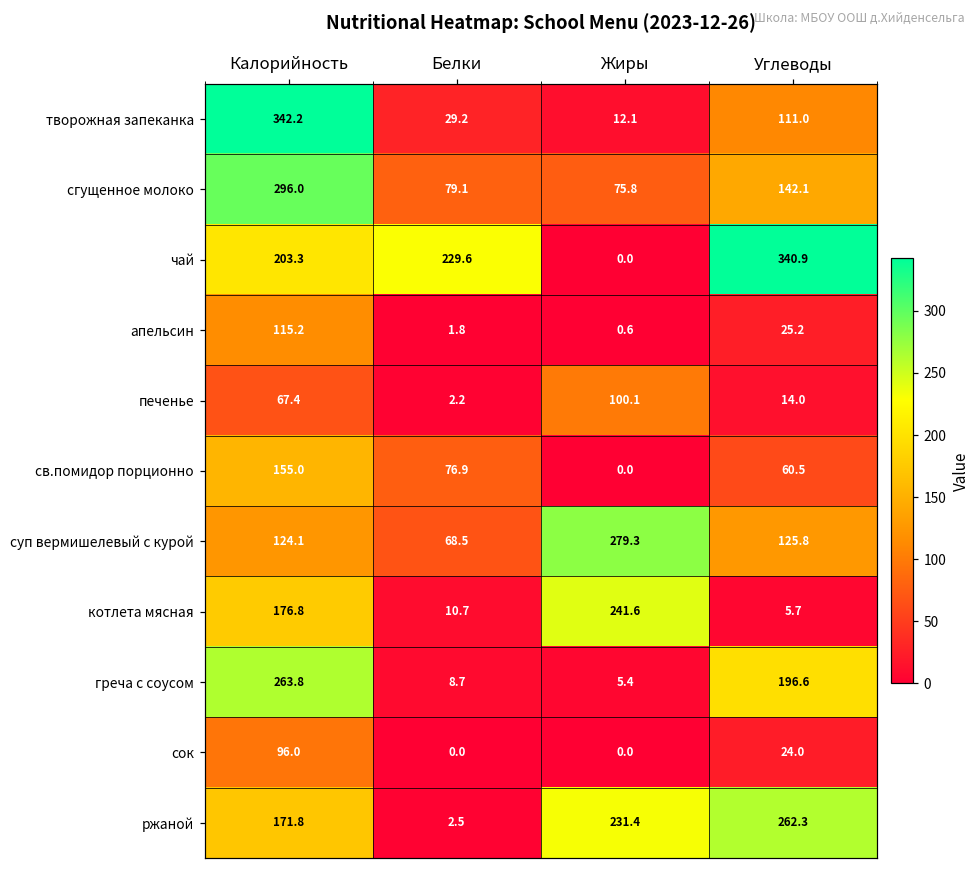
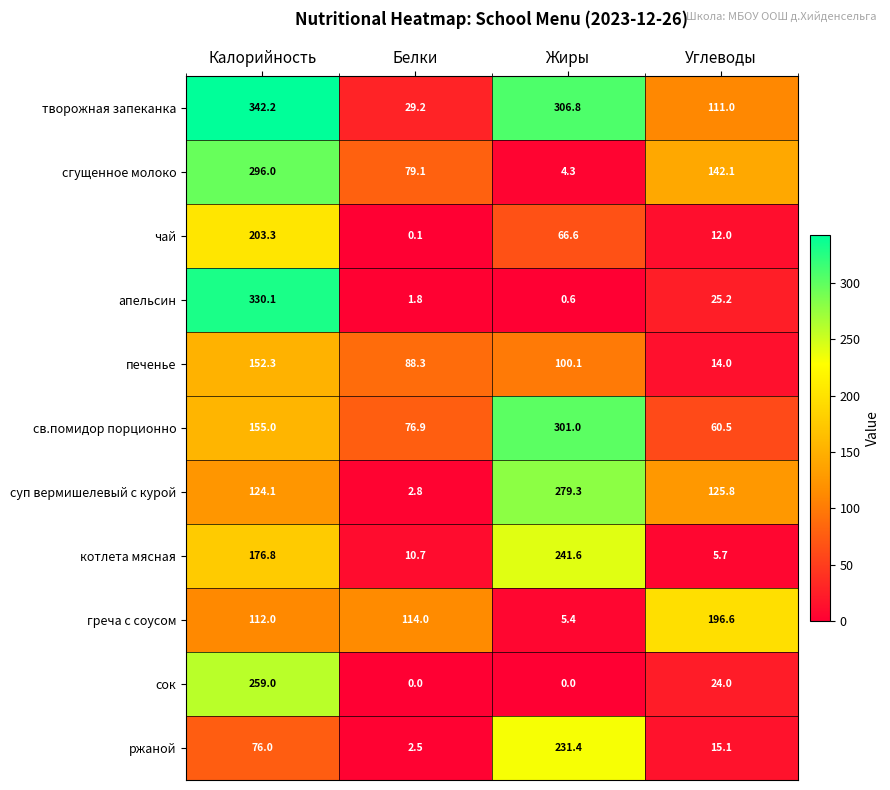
  {
    "творожная запеканка": {
      "Калорийность": 342.2,
      "Белки": 29.2,
-     "Жиры": 12.1,
+     "Жиры": 306.8,
      "Углеводы": 111.0
    },
    "сгущенное молоко": {
      "Калорийность": 296.0,
      "Белки": 79.1,
-     "Жиры": 75.8,
+     "Жиры": 4.3,
      "Углеводы": 142.1
    },
    "чай": {
      "Калорийность": 203.3,
-     "Белки": 229.6,
-     "Жиры": 0.0,
-     "Углеводы": 340.9
+     "Белки": 0.1,
+     "Жиры": 66.6,
+     "Углеводы": 12.0
    },
    "апельсин": {
-     "Калорийность": 115.2,
+     "Калорийность": 330.1,
      "Белки": 1.8,
      "Жиры": 0.6,
      "Углеводы": 25.2
    },
    "печенье": {
-     "Калорийность": 67.4,
-     "Белки": 2.2,
+     "Калорийность": 152.3,
+     "Белки": 88.3,
      "Жиры": 100.1,
      "Углеводы": 14.0
    },
    "св.помидор порционно": {
      "Калорийность": 155.0,
      "Белки": 76.9,
-     "Жиры": 0.0,
+     "Жиры": 301.0,
      "Углеводы": 60.5
    },
    "суп вермишелевый с курой": {
      "Калорийность": 124.1,
-     "Белки": 68.5,
+     "Белки": 2.8,
      "Жиры": 279.3,
      "Углеводы": 125.8
    },
    "котлета мясная": {
      "Калорийность": 176.8,
      "Белки": 10.7,
      "Жиры": 241.6,
      "Углеводы": 5.7
    },
    "греча с соусом": {
-     "Калорийность": 263.8,
-     "Белки": 8.7,
+     "Калорийность": 112.0,
+     "Белки": 114.0,
      "Жиры": 5.4,
      "Углеводы": 196.6
    },
    "сок": {
-     "Калорийность": 96.0,
+     "Калорийность": 259.0,
      "Белки": 0.0,
      "Жиры": 0.0,
      "Углеводы": 24.0
    },
    "ржаной": {
-     "Калорийность": 171.8,
+     "Калорийность": 76.0,
      "Белки": 2.5,
      "Жиры": 231.4,
-     "Углеводы": 262.3
+     "Углеводы": 15.1
    }
  }
